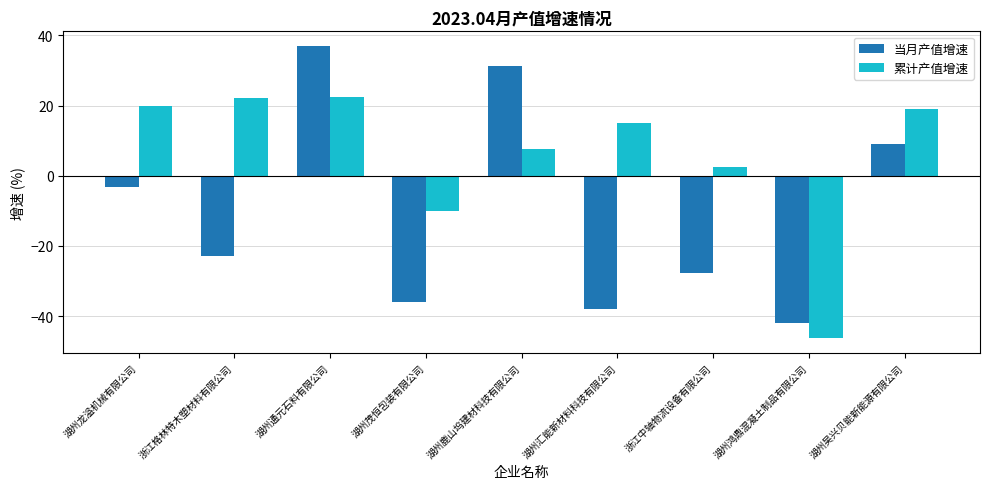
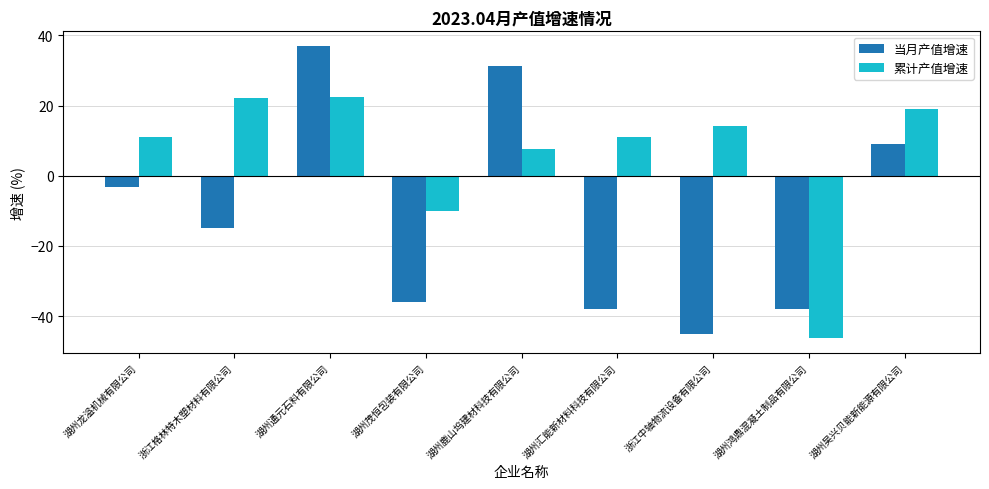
  {
    "当月产值增速": {
      "湖州龙溢机械有限公司": -3,
-     "浙江格林特木塑材料有限公司": -23,
+     "浙江格林特木塑材料有限公司": -15,
      "湖州通元石料有限公司": 37,
      "湖州茂恒包装有限公司": -36,
      "湖州鹿山坞建材科技有限公司": 31,
      "湖州汇能新材料科技有限公司": -38,
-     "浙江中轴物流设备有限公司": -28,
-     "湖州鸿鼎混凝土制品有限公司": -42,
+     "浙江中轴物流设备有限公司": -45,
+     "湖州鸿鼎混凝土制品有限公司": -38,
      "湖州吴兴贝能新能源有限公司": 9
    },
    "累计产值增速": {
-     "湖州龙溢机械有限公司": 20,
+     "湖州龙溢机械有限公司": 11,
      "浙江格林特木塑材料有限公司": 22,
      "湖州通元石料有限公司": 23,
      "湖州茂恒包装有限公司": -10,
      "湖州鹿山坞建材科技有限公司": 8,
-     "湖州汇能新材料科技有限公司": 15,
-     "浙江中轴物流设备有限公司": 3,
+     "湖州汇能新材料科技有限公司": 11,
+     "浙江中轴物流设备有限公司": 14,
      "湖州鸿鼎混凝土制品有限公司": -46,
      "湖州吴兴贝能新能源有限公司": 19
    }
  }
